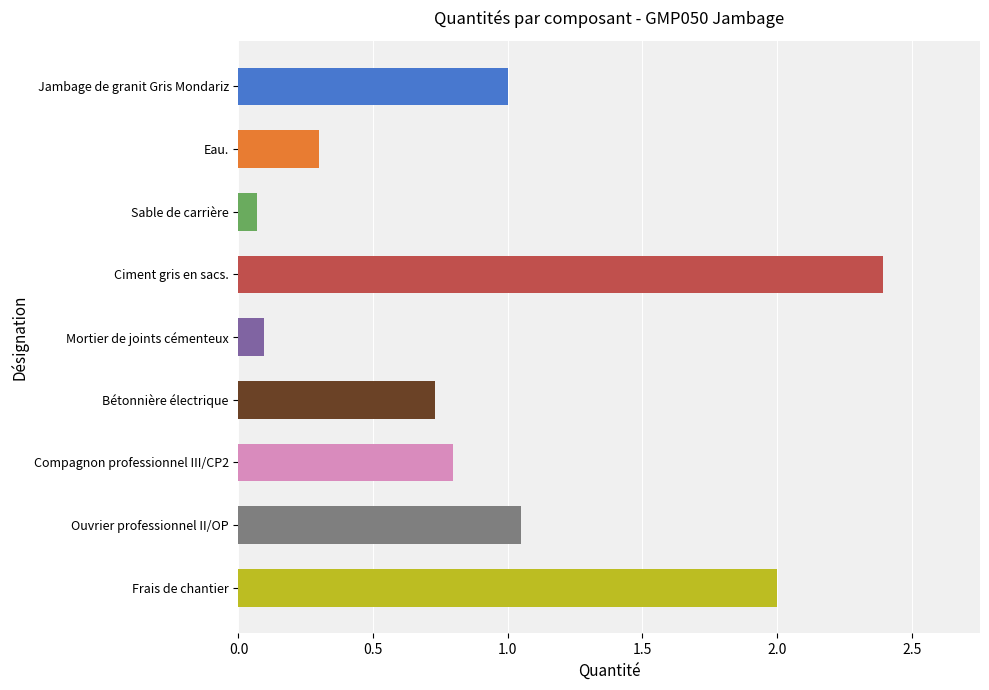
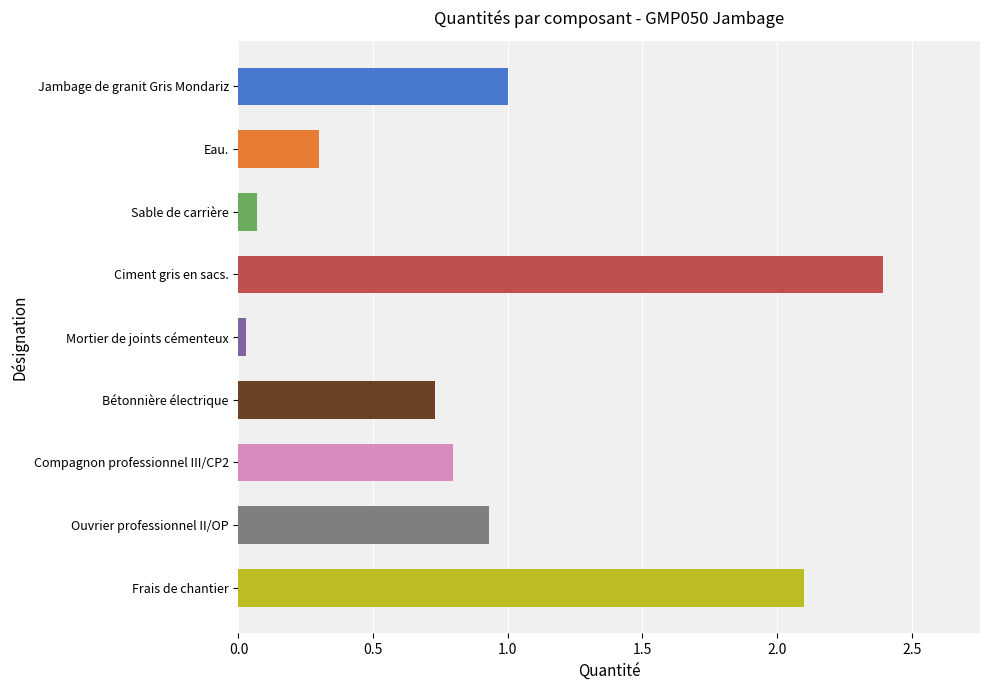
  {
    "Jambage de granit Gris Mondariz": 1.00,
    "Eau.": 0.30,
    "Sable de carrière": 0.07,
    "Ciment gris en sacs.": 2.39,
-   "Mortier de joints cémenteux": 0.10,
+   "Mortier de joints cémenteux": 0.03,
    "Bétonnière électrique": 0.73,
    "Compagnon professionnel III/CP2": 0.80,
-   "Ouvrier professionnel II/OP": 1.05,
-   "Frais de chantier": 2.0
+   "Ouvrier professionnel II/OP": 0.93,
+   "Frais de chantier": 2.1
  }
